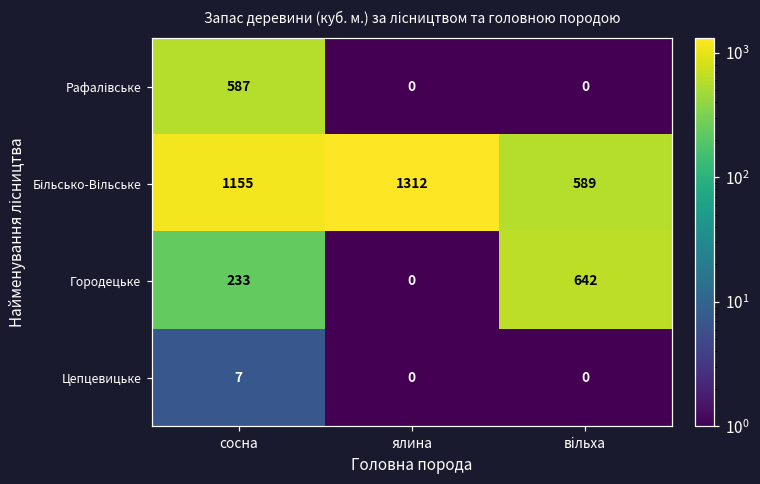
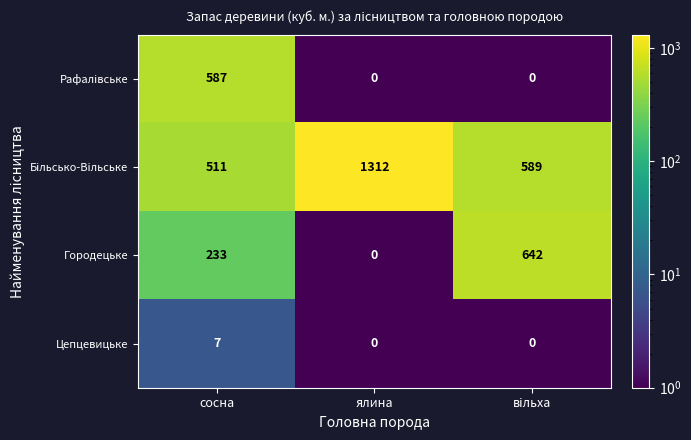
  {
    "Рафалівське": {
      "сосна": 587,
      "ялина": 0,
      "вільха": 0
    },
    "Більсько-Вільське": {
-     "сосна": 1155,
+     "сосна": 511,
      "ялина": 1312,
      "вільха": 589
    },
    "Городецьке": {
      "сосна": 233,
      "ялина": 0,
      "вільха": 642
    },
    "Цепцевицьке": {
      "сосна": 7,
      "ялина": 0,
      "вільха": 0
    }
  }
